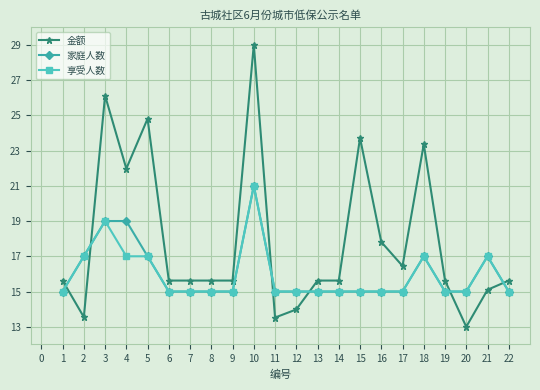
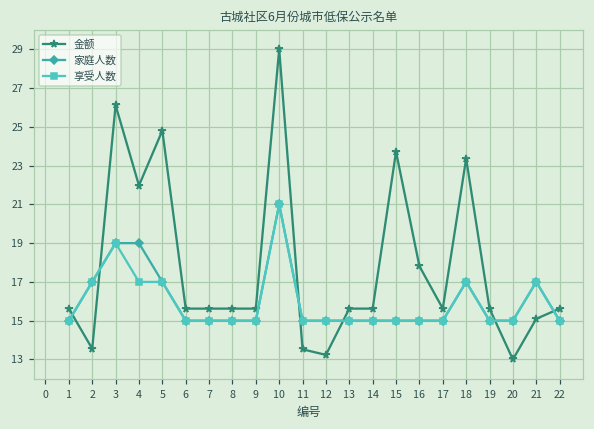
  {
    "金额": {
      "1": 15.6,
      "2": 13.6,
      "3": 26.1,
      "4": 22.0,
      "5": 24.8,
      "6": 15.6,
      "7": 15.6,
      "8": 15.6,
      "9": 15.6,
      "10": 29.0,
      "11": 13.5,
-     "12": 14.0,
+     "12": 13.2,
      "13": 15.6,
      "14": 15.6,
      "15": 23.7,
      "16": 17.8,
-     "17": 16.4,
+     "17": 15.6,
      "18": 23.4,
      "19": 15.6,
      "20": 13.0,
      "21": 15.1,
      "22": 15.6
    }
  }
